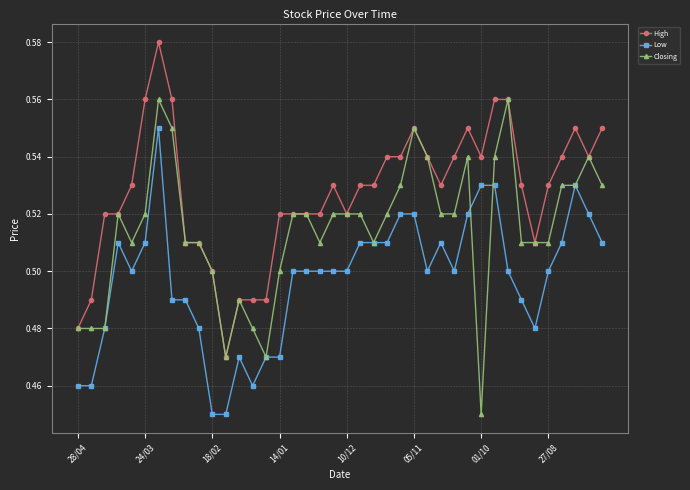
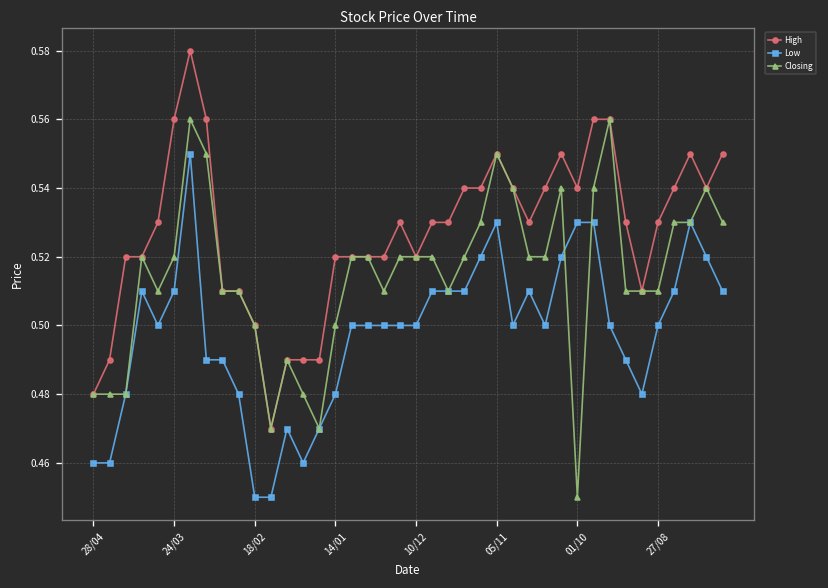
  {
    "High": {
      "24/03": 0.56,
      "14/01": 0.52,
      "01/10": 0.54,
      "27/08": 0.53
    },
    "Low": {
      "28/04": 0.46,
      "24/03": 0.51,
      "18/02": 0.45,
-     "14/01": 0.47,
+     "14/01": 0.48,
      "10/12": 0.50,
-     "05/11": 0.52,
+     "05/11": 0.53,
      "01/10": 0.53,
      "27/08": 0.50
    },
    "Closing": {
      "24/03": 0.52,
      "14/01": 0.50,
      "01/10": 0.45,
      "27/08": 0.51
    }
  }
